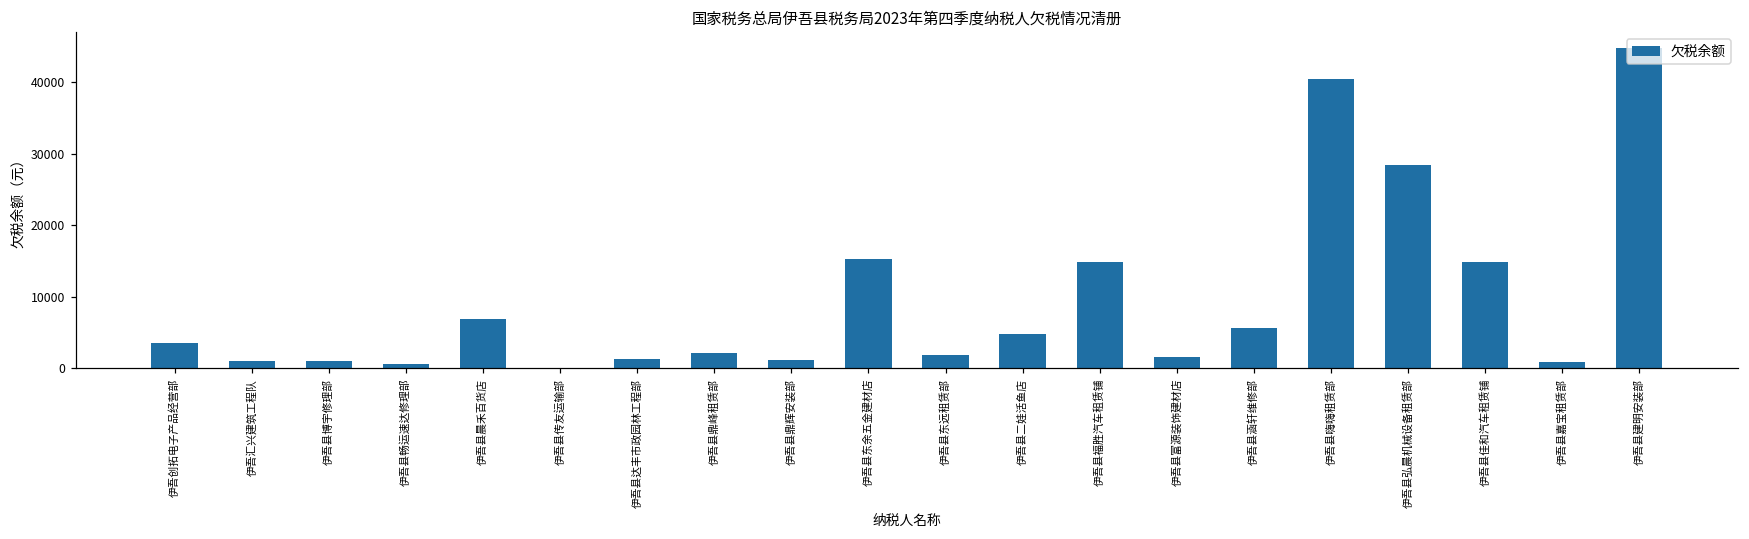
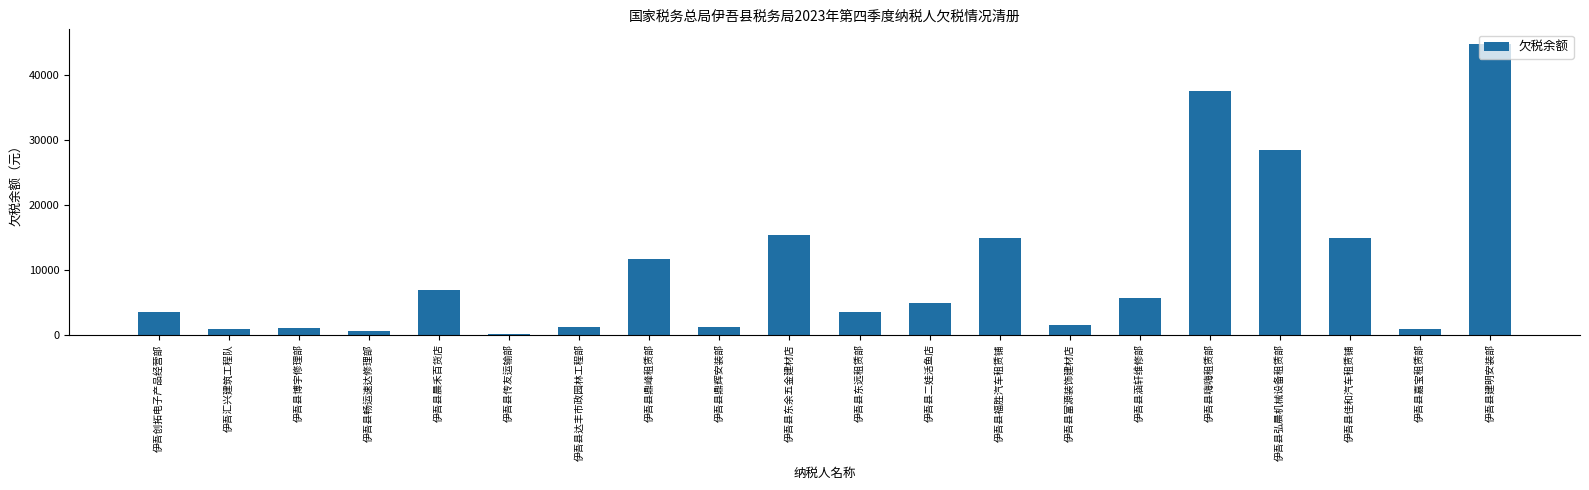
  {
    "伊吾创拓电子产品经营部": 4000,
    "伊吾汇兴建筑工程队": 1000,
    "伊吾县博宇修理部": 1000,
    "伊吾县畅运速达修理部": 1000,
    "伊吾县晨禾百货店": 7000,
    "伊吾县达丰市政园林工程部": 1000,
-   "伊吾县鼎峰租赁部": 2000,
+   "伊吾县鼎峰租赁部": 12000,
    "伊吾县鼎辉安装部": 1000,
    "伊吾县东余五金建材店": 15000,
-   "伊吾县东远租赁部": 2000,
+   "伊吾县东远租赁部": 4000,
    "伊吾县二娃活鱼店": 5000,
    "伊吾县福胜汽车租赁铺": 15000,
    "伊吾县富源装饰建材店": 2000,
    "伊吾县涵轩维修部": 6000,
-   "伊吾县嗨嗨租赁部": 40000,
+   "伊吾县嗨嗨租赁部": 38000,
    "伊吾县弘晨机械设备租赁部": 28000,
    "伊吾县佳和汽车租赁铺": 15000,
    "伊吾县嘉宝租赁部": 1000
  }
